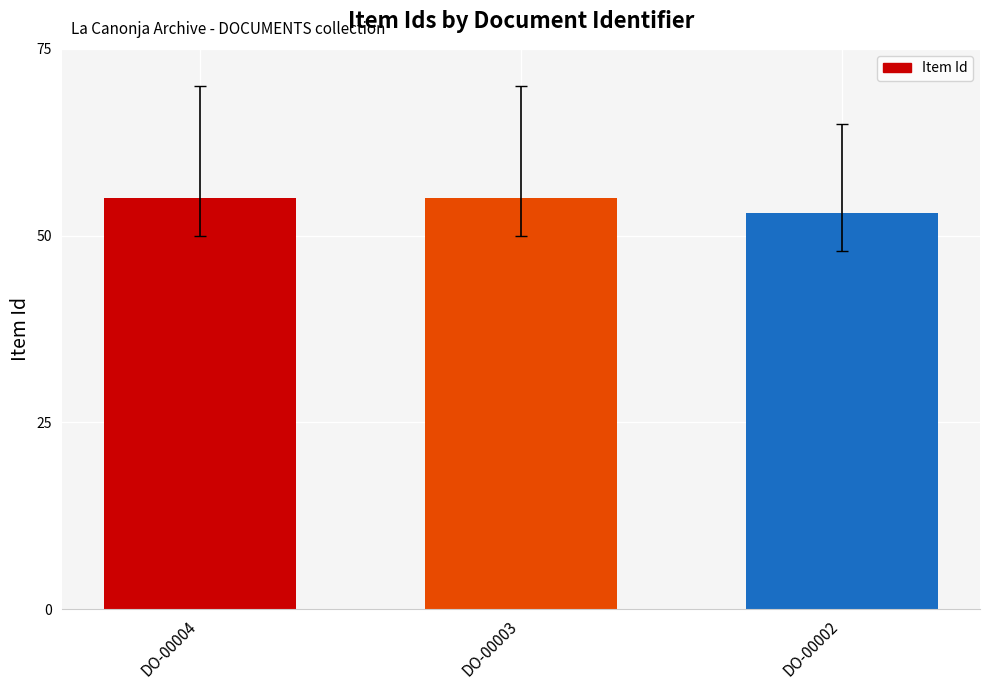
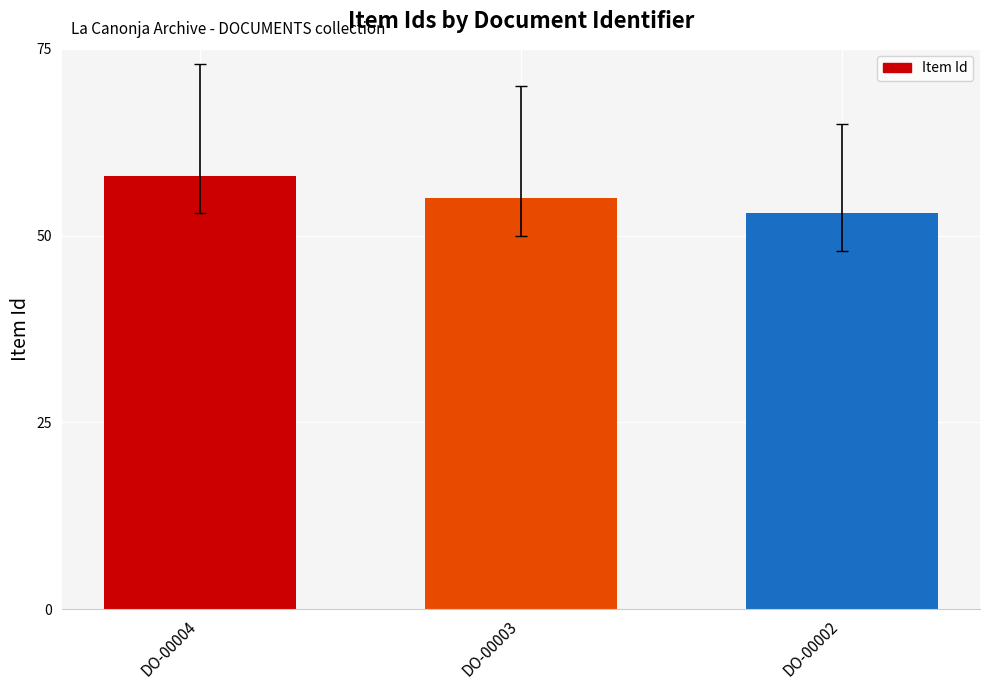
  {
    "Item Id": {
-     "DO-00004": 55,
+     "DO-00004": 58,
      "DO-00003": 55,
      "DO-00002": 53
    }
  }
